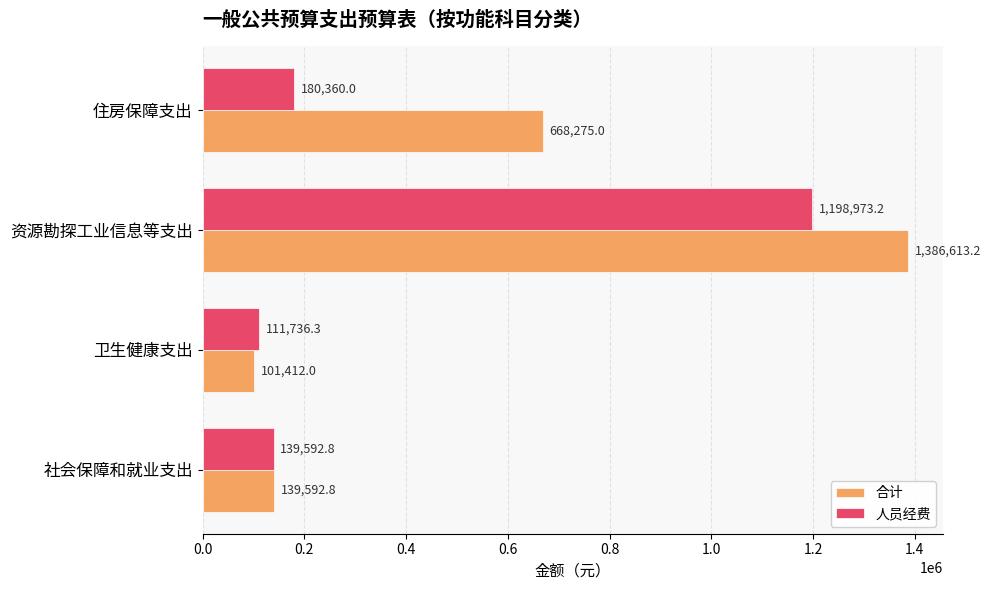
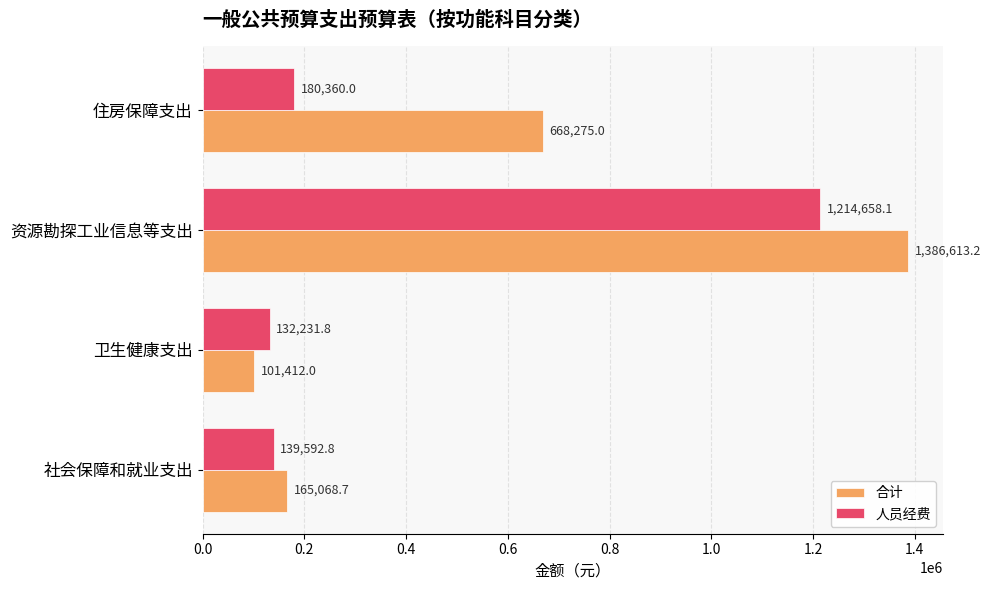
  {
    "合计": {
      "住房保障支出": "668,275.0",
      "资源勘探工业信息等支出": "1,386,613.2",
      "卫生健康支出": "101,412.0",
-     "社会保障和就业支出": "139,592.8"
+     "社会保障和就业支出": "165,068.7"
    },
    "人员经费": {
      "住房保障支出": "180,360.0",
-     "资源勘探工业信息等支出": "1,198,973.2",
-     "卫生健康支出": "111,736.3",
+     "资源勘探工业信息等支出": "1,214,658.1",
+     "卫生健康支出": "132,231.8",
      "社会保障和就业支出": "139,592.8"
    }
  }
